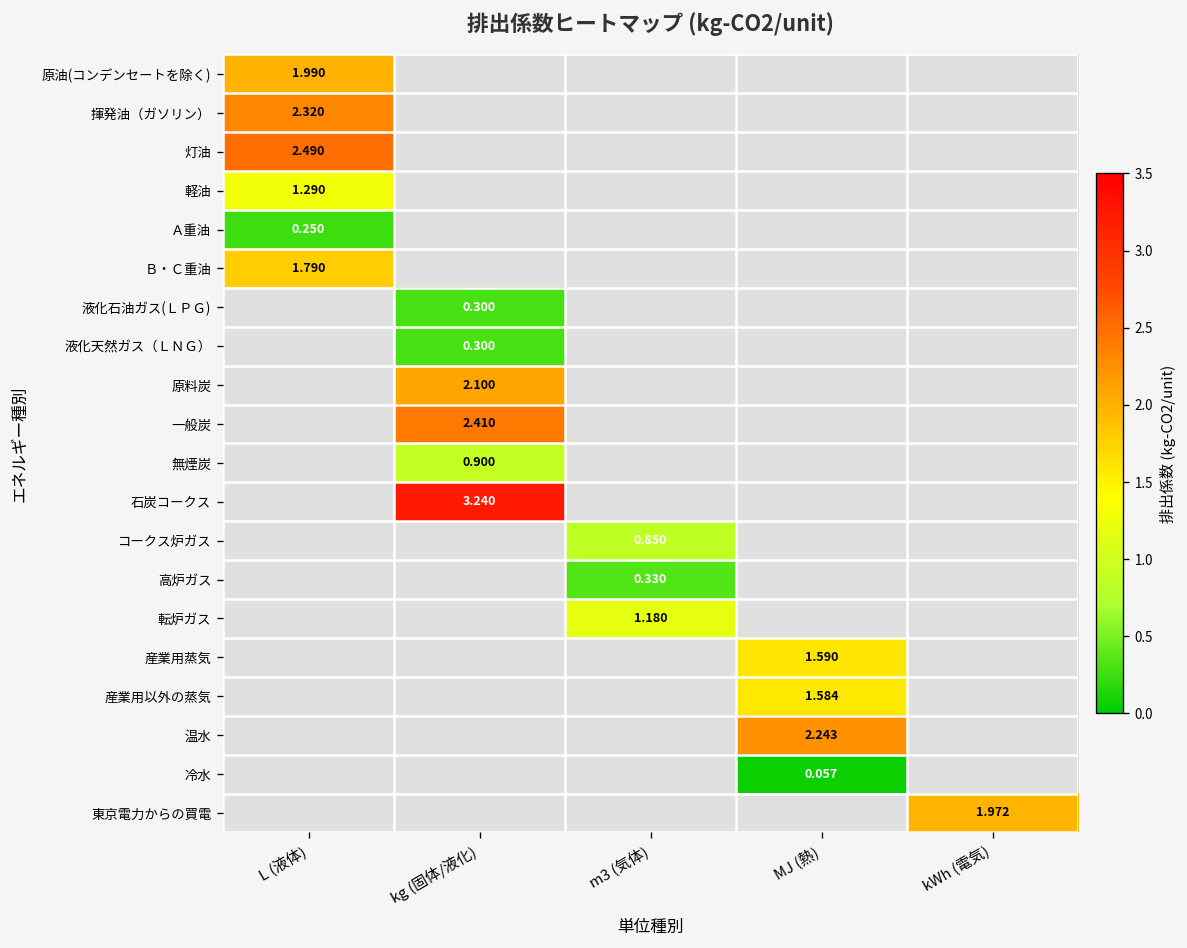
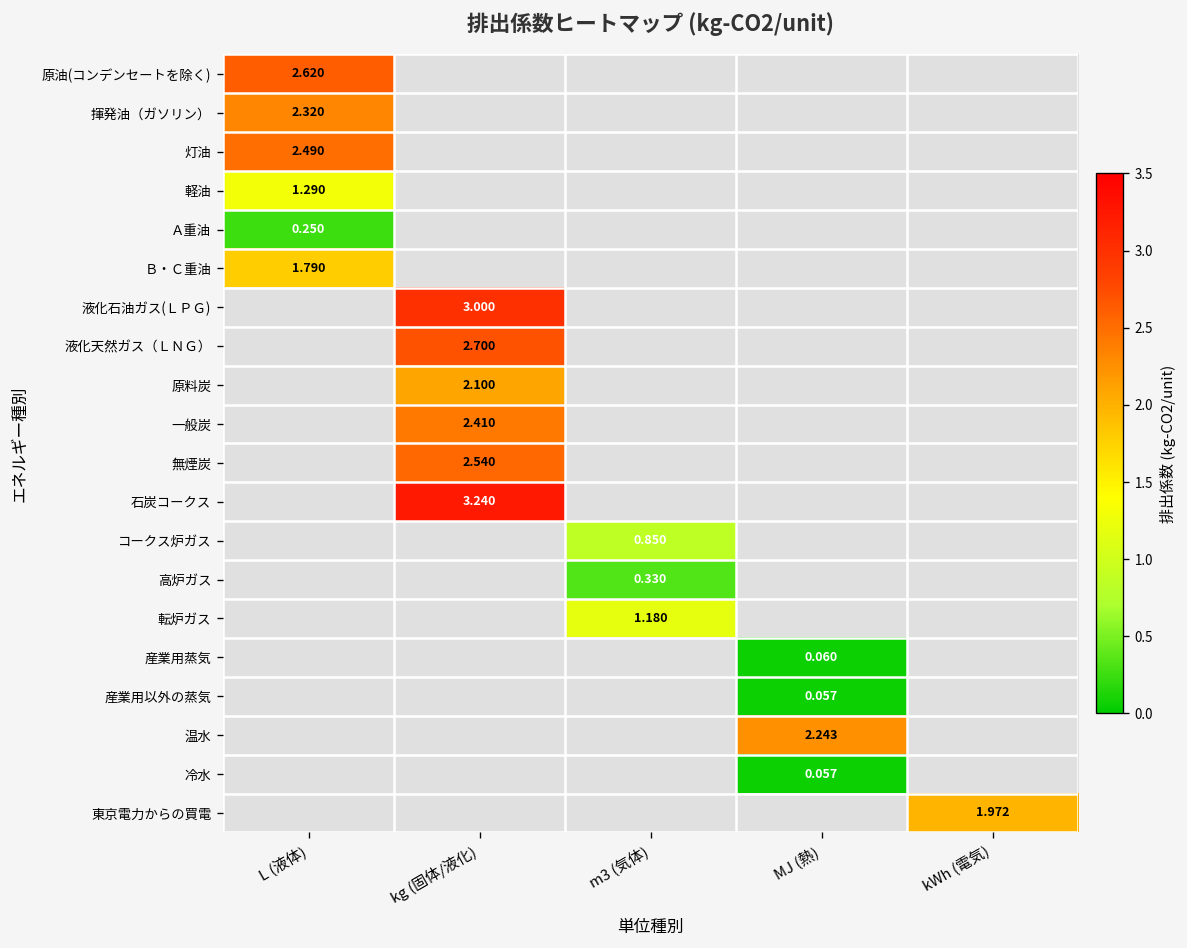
  {
    "原油(コンデンセートを除く)": {
-     "L (液体)": 1.990
+     "L (液体)": 2.620
    },
    "揮発油（ガソリン）": {
      "L (液体)": 2.320
    },
    "灯油": {
      "L (液体)": 2.490
    },
    "軽油": {
      "L (液体)": 1.290
    },
    "Ａ重油": {
      "L (液体)": 0.250
    },
    "Ｂ・Ｃ重油": {
      "L (液体)": 1.790
    },
    "液化石油ガス(ＬＰＧ)": {
-     "kg (固体/液化)": 0.300
+     "kg (固体/液化)": 3.000
    },
    "液化天然ガス（ＬＮＧ）": {
-     "kg (固体/液化)": 0.300
+     "kg (固体/液化)": 2.700
    },
    "原料炭": {
      "kg (固体/液化)": 2.100
    },
    "一般炭": {
      "kg (固体/液化)": 2.410
    },
    "無煙炭": {
-     "kg (固体/液化)": 0.900
+     "kg (固体/液化)": 2.540
    },
    "石炭コークス": {
      "kg (固体/液化)": 3.240
    },
    "コークス炉ガス": {
      "m3 (気体)": 0.850
    },
    "高炉ガス": {
      "m3 (気体)": 0.330
    },
    "転炉ガス": {
      "m3 (気体)": 1.180
    },
    "産業用蒸気": {
-     "MJ (熱)": 1.590
+     "MJ (熱)": 0.060
    },
    "産業用以外の蒸気": {
-     "MJ (熱)": 1.584
+     "MJ (熱)": 0.057
    },
    "温水": {
      "MJ (熱)": 2.243
    },
    "冷水": {
      "MJ (熱)": 0.057
    },
    "東京電力からの買電": {
      "kWh (電気)": 1.972
    }
  }
